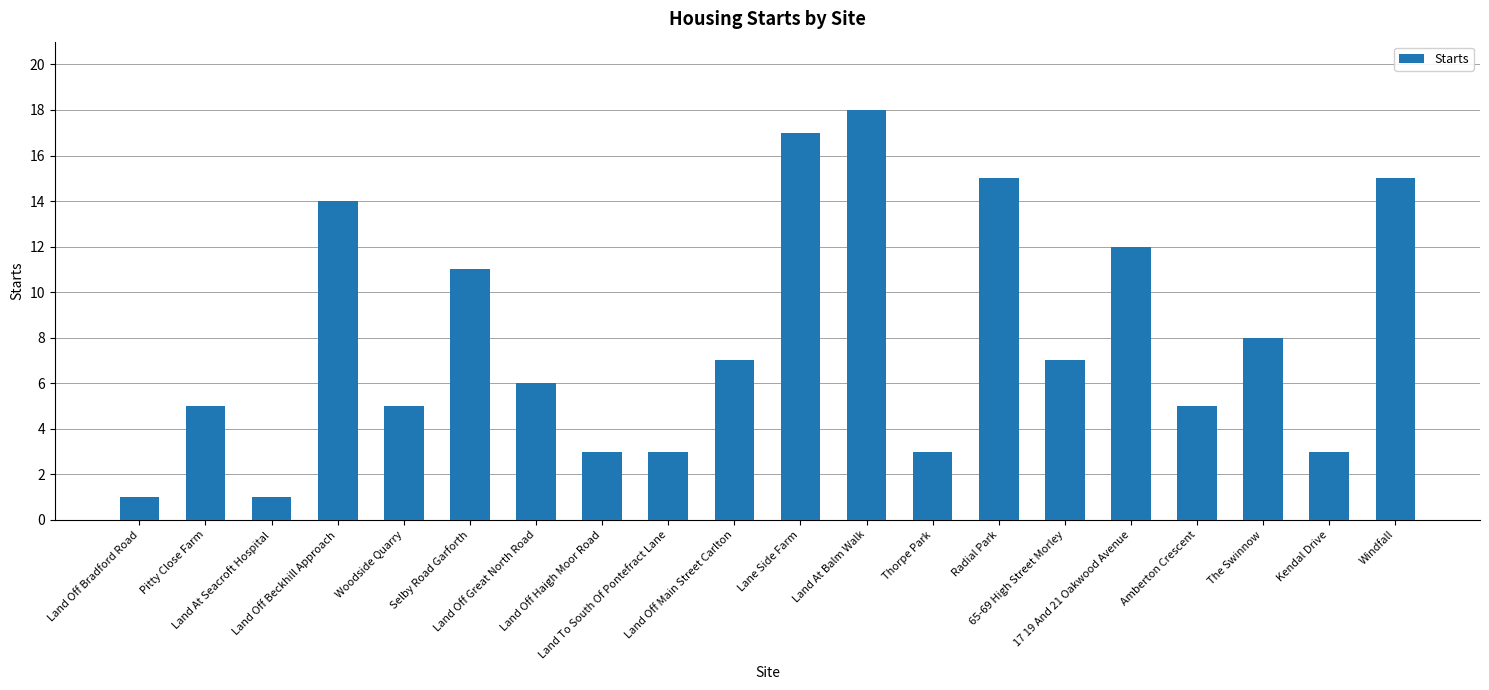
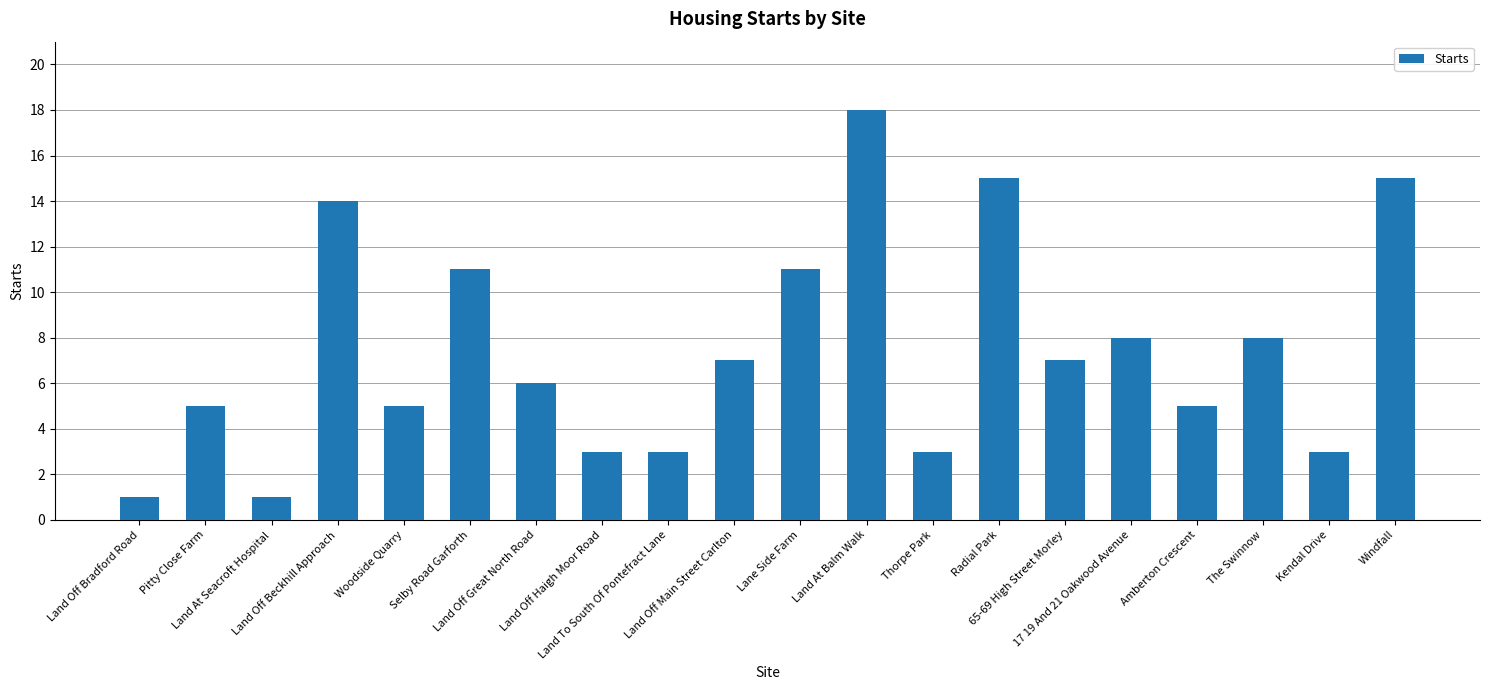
  {
    "Land Off Bradford Road": 1,
    "Pitty Close Farm": 5,
    "Land At Seacroft Hospital": 1,
    "Land Off Beckhill Approach": 14,
    "Woodside Quarry": 5,
    "Selby Road Garforth": 11,
    "Land Off Great North Road": 6,
    "Land Off Haigh Moor Road": 3,
    "Land To South Of Pontefract Lane": 3,
    "Land Off Main Street Carlton": 7,
-   "Lane Side Farm": 17,
+   "Lane Side Farm": 11,
    "Land At Balm Walk": 18,
    "Thorpe Park": 3,
    "Radial Park": 15,
    "65-69 High Street Morley": 7,
-   "17 19 And 21 Oakwood Avenue": 12,
+   "17 19 And 21 Oakwood Avenue": 8,
    "Amberton Crescent": 5,
    "The Swinnow": 8,
    "Kendal Drive": 3,
    "Windfall": 15
  }
